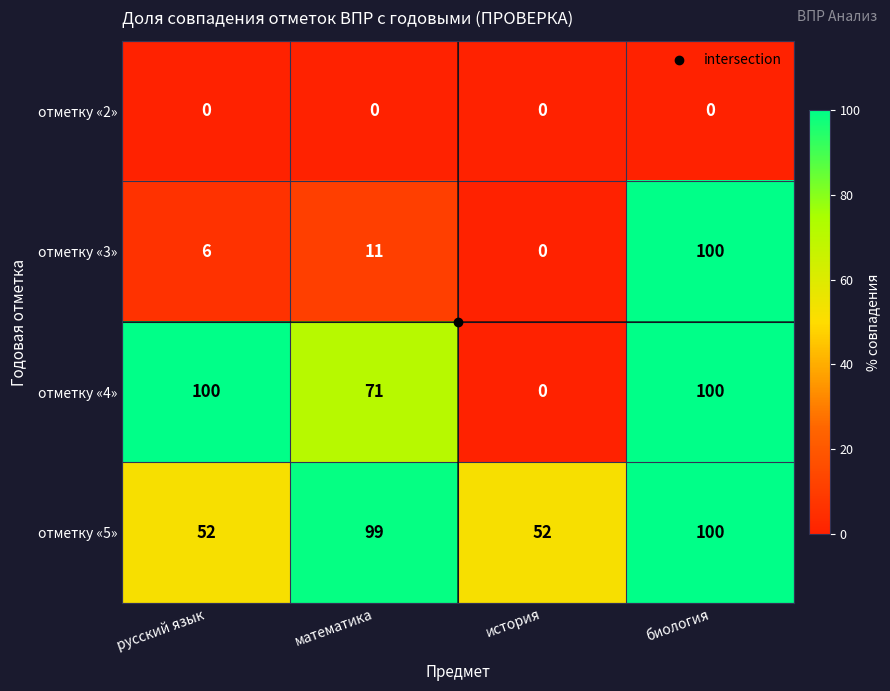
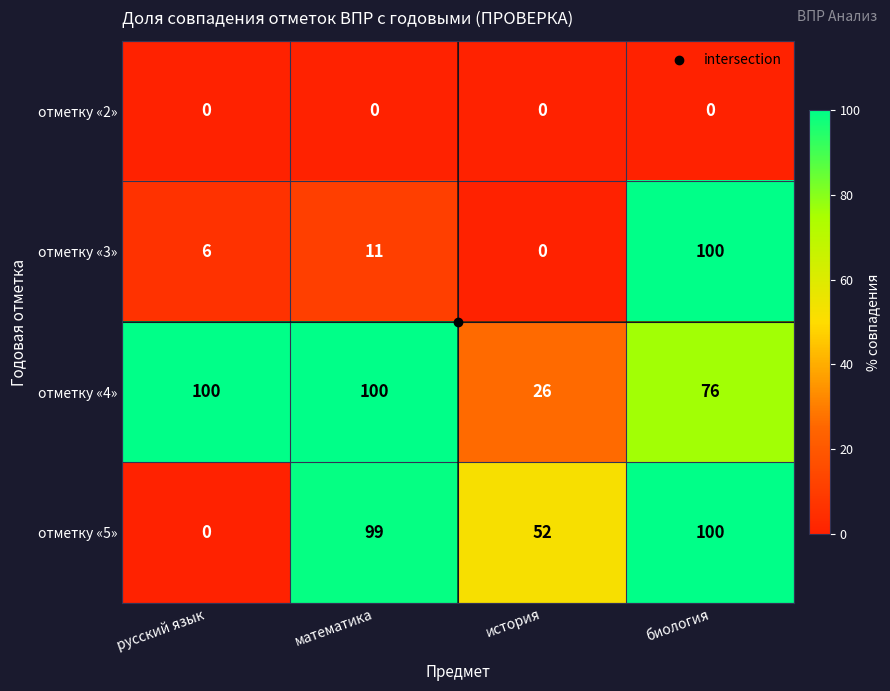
  {
    "отметку «2»": {
      "русский язык": 0,
      "математика": 0,
      "история": 0,
      "биология": 0
    },
    "отметку «3»": {
      "русский язык": 6,
      "математика": 11,
      "история": 0,
      "биология": 100
    },
    "отметку «4»": {
      "русский язык": 100,
-     "математика": 71,
-     "история": 0,
-     "биология": 100
+     "математика": 100,
+     "история": 26,
+     "биология": 76
    },
    "отметку «5»": {
-     "русский язык": 52,
+     "русский язык": 0,
      "математика": 99,
      "история": 52,
      "биология": 100
    }
  }
